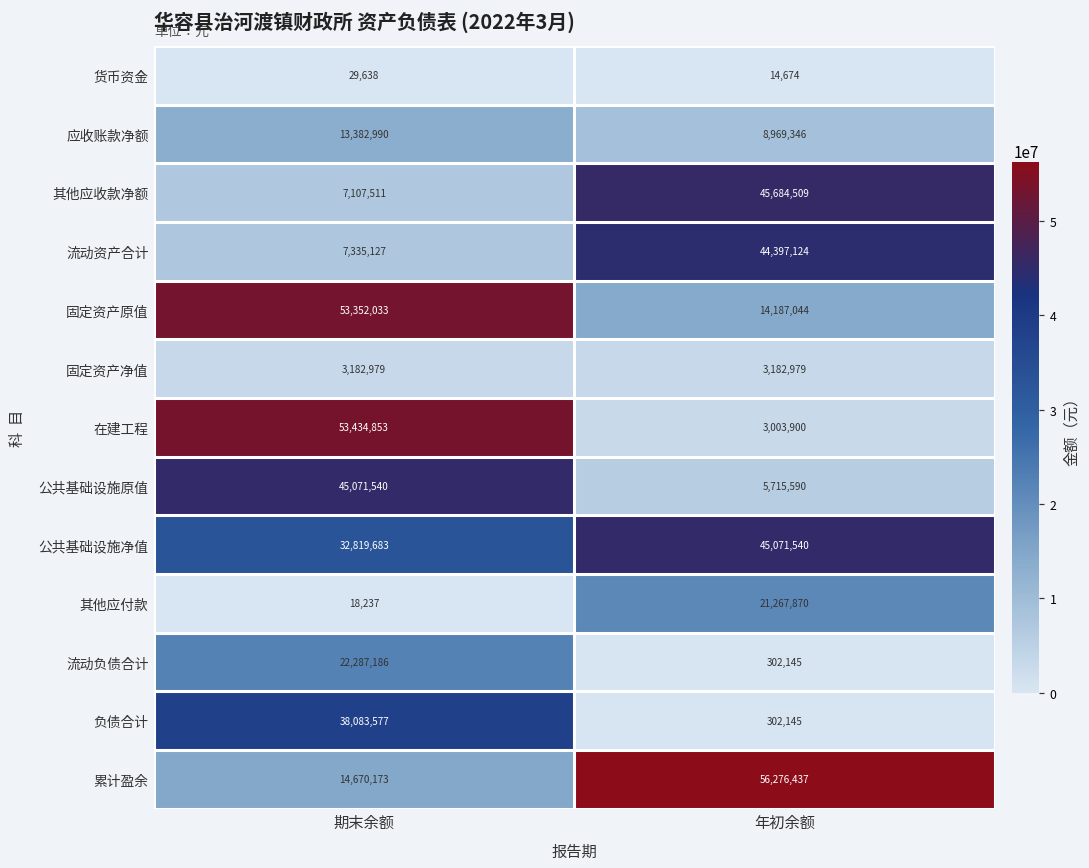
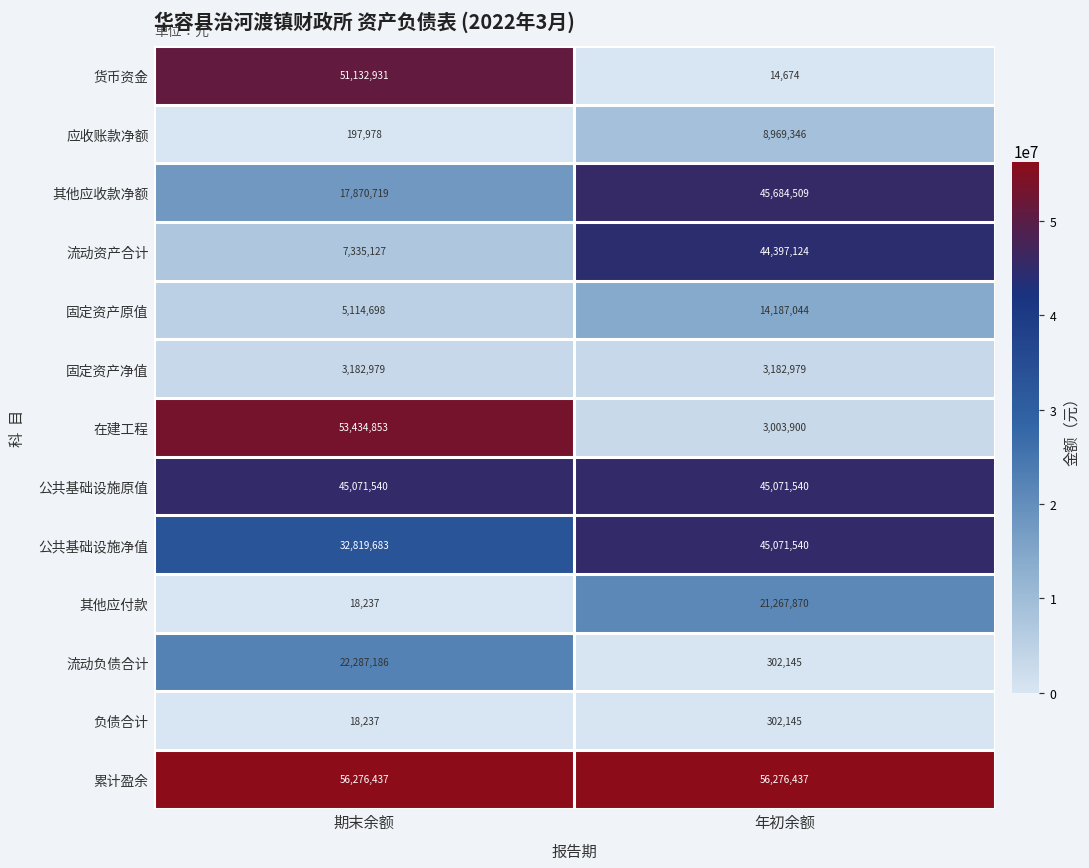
  {
    "货币资金": {
-     "期末余额": "29,638",
+     "期末余额": "51,132,931",
      "年初余额": "14,674"
    },
    "应收账款净额": {
-     "期末余额": "13,382,990",
+     "期末余额": "197,978",
      "年初余额": "8,969,346"
    },
    "其他应收款净额": {
-     "期末余额": "7,107,511",
+     "期末余额": "17,870,719",
      "年初余额": "45,684,509"
    },
    "流动资产合计": {
      "期末余额": "7,335,127",
      "年初余额": "44,397,124"
    },
    "固定资产原值": {
-     "期末余额": "53,352,033",
+     "期末余额": "5,114,698",
      "年初余额": "14,187,044"
    },
    "固定资产净值": {
      "期末余额": "3,182,979",
      "年初余额": "3,182,979"
    },
    "在建工程": {
      "期末余额": "53,434,853",
      "年初余额": "3,003,900"
    },
    "公共基础设施原值": {
      "期末余额": "45,071,540",
-     "年初余额": "5,715,590"
+     "年初余额": "45,071,540"
    },
    "公共基础设施净值": {
      "期末余额": "32,819,683",
      "年初余额": "45,071,540"
    },
    "其他应付款": {
      "期末余额": "18,237",
      "年初余额": "21,267,870"
    },
    "流动负债合计": {
      "期末余额": "22,287,186",
      "年初余额": "302,145"
    },
    "负债合计": {
-     "期末余额": "38,083,577",
+     "期末余额": "18,237",
      "年初余额": "302,145"
    },
    "累计盈余": {
-     "期末余额": "14,670,173",
+     "期末余额": "56,276,437",
      "年初余额": "56,276,437"
    }
  }
